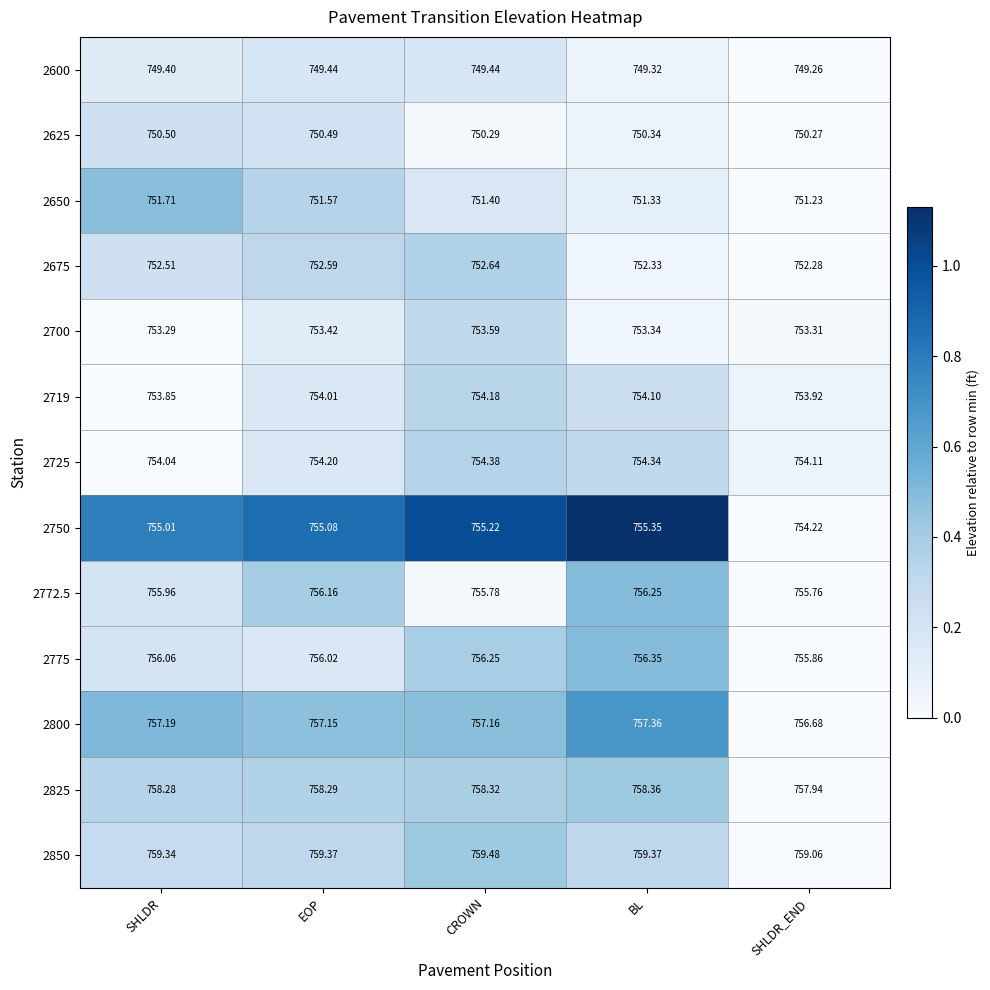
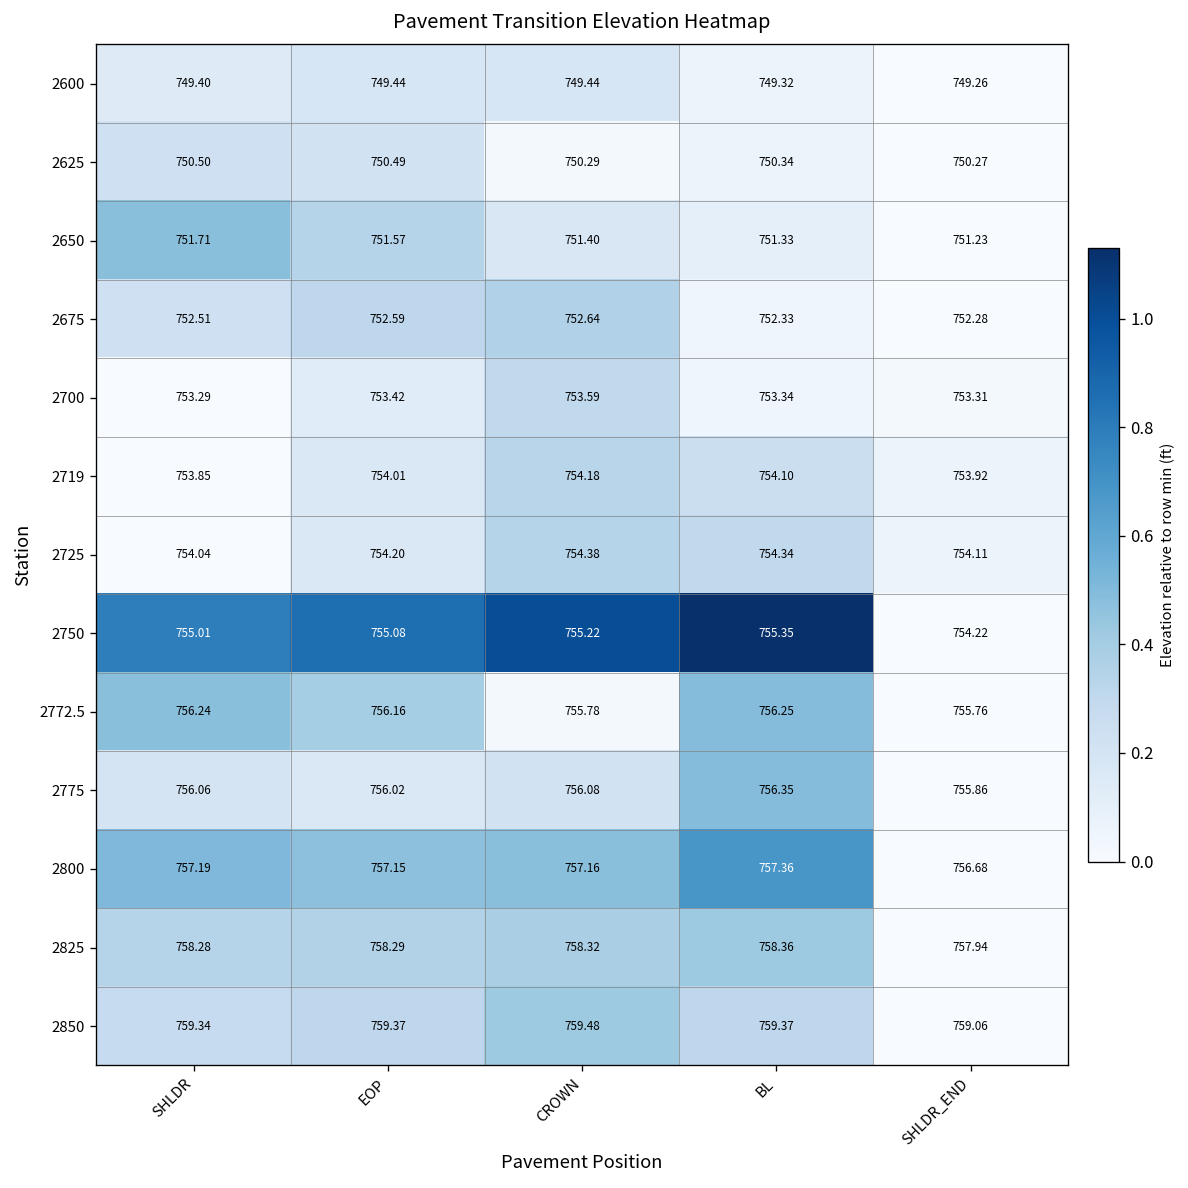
  {
    "2600": {
      "SHLDR": 749.40,
      "EOP": 749.44,
      "CROWN": 749.44,
      "BL": 749.32,
      "SHLDR_END": 749.26
    },
    "2625": {
      "SHLDR": 750.50,
      "EOP": 750.49,
      "CROWN": 750.29,
      "BL": 750.34,
      "SHLDR_END": 750.27
    },
    "2650": {
      "SHLDR": 751.71,
      "EOP": 751.57,
      "CROWN": 751.40,
      "BL": 751.33,
      "SHLDR_END": 751.23
    },
    "2675": {
      "SHLDR": 752.51,
      "EOP": 752.59,
      "CROWN": 752.64,
      "BL": 752.33,
      "SHLDR_END": 752.28
    },
    "2700": {
      "SHLDR": 753.29,
      "EOP": 753.42,
      "CROWN": 753.59,
      "BL": 753.34,
      "SHLDR_END": 753.31
    },
    "2719": {
      "SHLDR": 753.85,
      "EOP": 754.01,
      "CROWN": 754.18,
      "BL": 754.10,
      "SHLDR_END": 753.92
    },
    "2725": {
      "SHLDR": 754.04,
      "EOP": 754.20,
      "CROWN": 754.38,
      "BL": 754.34,
      "SHLDR_END": 754.11
    },
    "2750": {
      "SHLDR": 755.01,
      "EOP": 755.08,
      "CROWN": 755.22,
      "BL": 755.35,
      "SHLDR_END": 754.22
    },
    "2772.5": {
-     "SHLDR": 755.96,
+     "SHLDR": 756.24,
      "EOP": 756.16,
      "CROWN": 755.78,
      "BL": 756.25,
      "SHLDR_END": 755.76
    },
    "2775": {
      "SHLDR": 756.06,
      "EOP": 756.02,
-     "CROWN": 756.25,
+     "CROWN": 756.08,
      "BL": 756.35,
      "SHLDR_END": 755.86
    },
    "2800": {
      "SHLDR": 757.19,
      "EOP": 757.15,
      "CROWN": 757.16,
      "BL": 757.36,
      "SHLDR_END": 756.68
    },
    "2825": {
      "SHLDR": 758.28,
      "EOP": 758.29,
      "CROWN": 758.32,
      "BL": 758.36,
      "SHLDR_END": 757.94
    },
    "2850": {
      "SHLDR": 759.34,
      "EOP": 759.37,
      "CROWN": 759.48,
      "BL": 759.37,
      "SHLDR_END": 759.06
    }
  }
